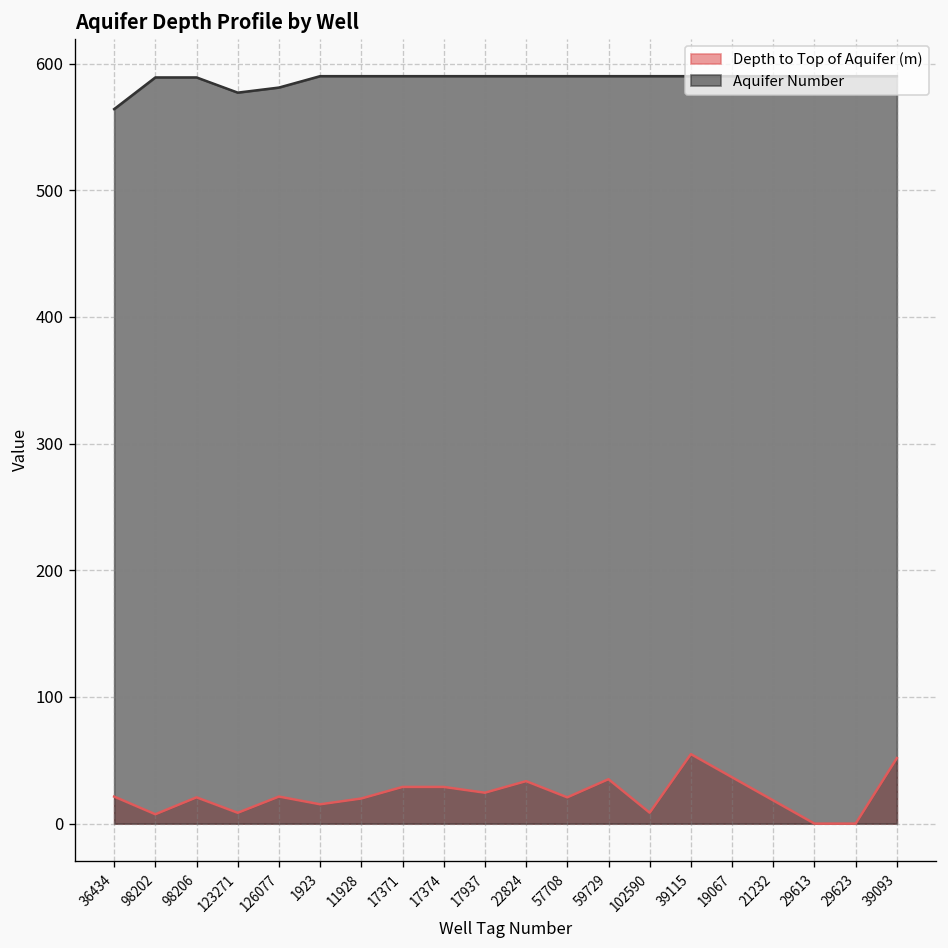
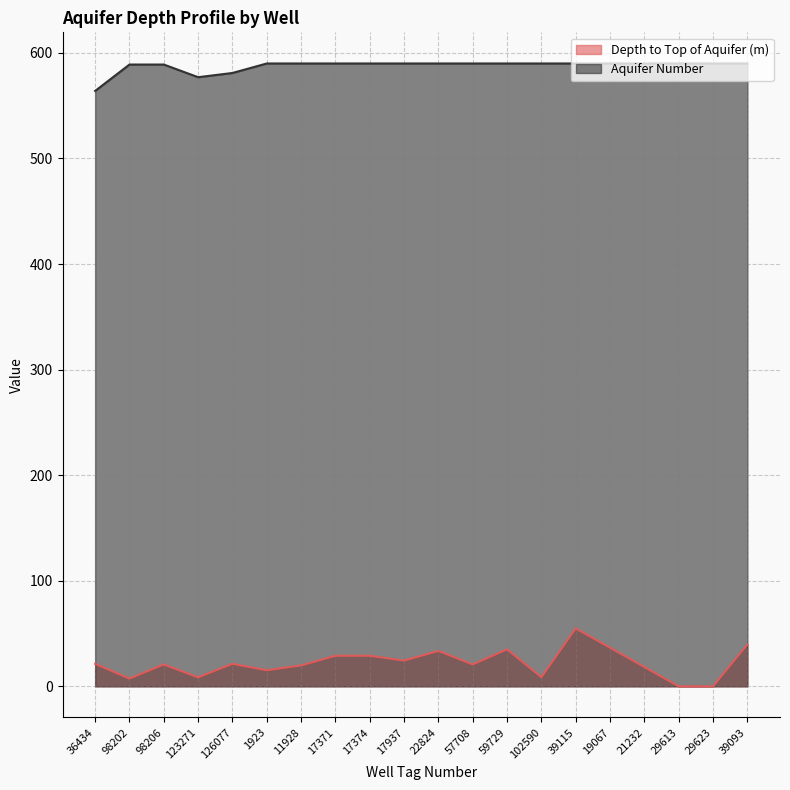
  {
    "Depth to Top of Aquifer (m)": {
      "36434": 21,
      "98202": 7,
      "98206": 21,
      "123271": 9,
      "126077": 21,
      "1923": 15,
      "11928": 20,
      "17371": 29,
      "17374": 29,
      "17937": 24,
      "22824": 34,
      "57708": 21,
      "59729": 35,
      "102590": 9,
      "39115": 55,
      "19067": 37,
      "21232": 18,
      "29613": 0,
      "29623": 0,
-     "39093": 52
+     "39093": 40
    },
    "Aquifer Number": {
      "36434": 564,
      "98202": 589,
      "98206": 589,
      "123271": 577,
      "126077": 581,
      "1923": 590,
      "11928": 590,
      "17371": 590,
      "17374": 590,
      "17937": 590,
      "22824": 590,
      "57708": 590,
      "59729": 590,
      "102590": 590
    }
  }
